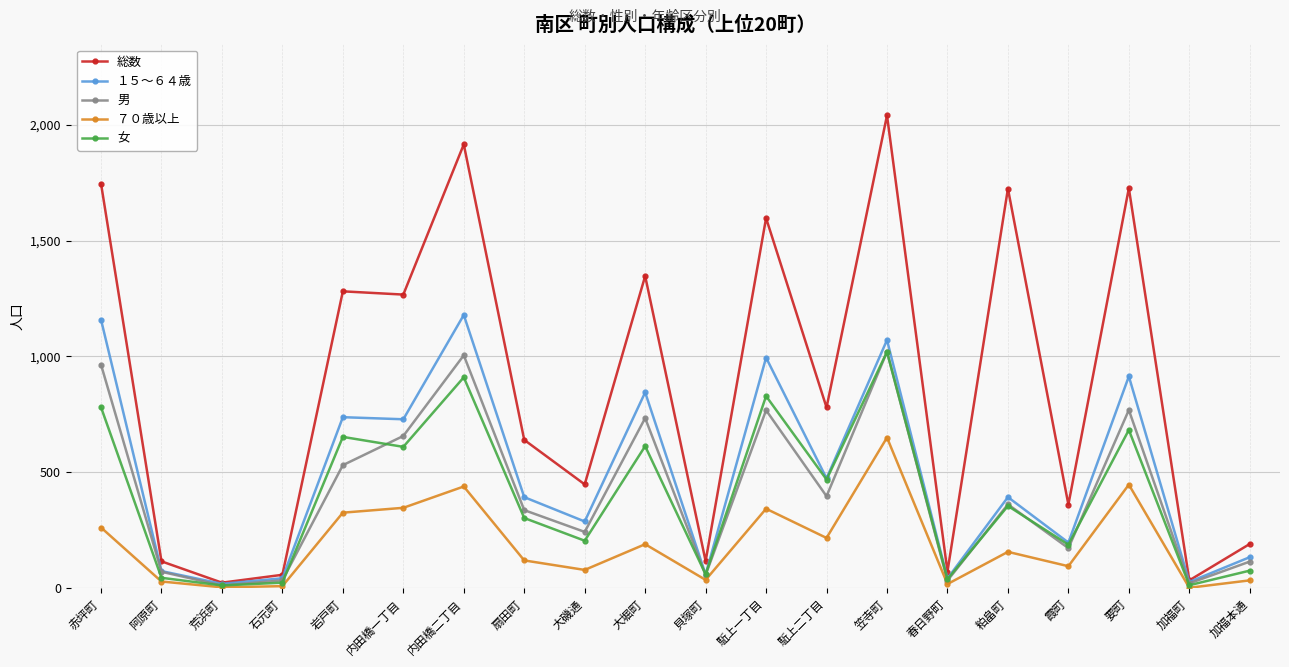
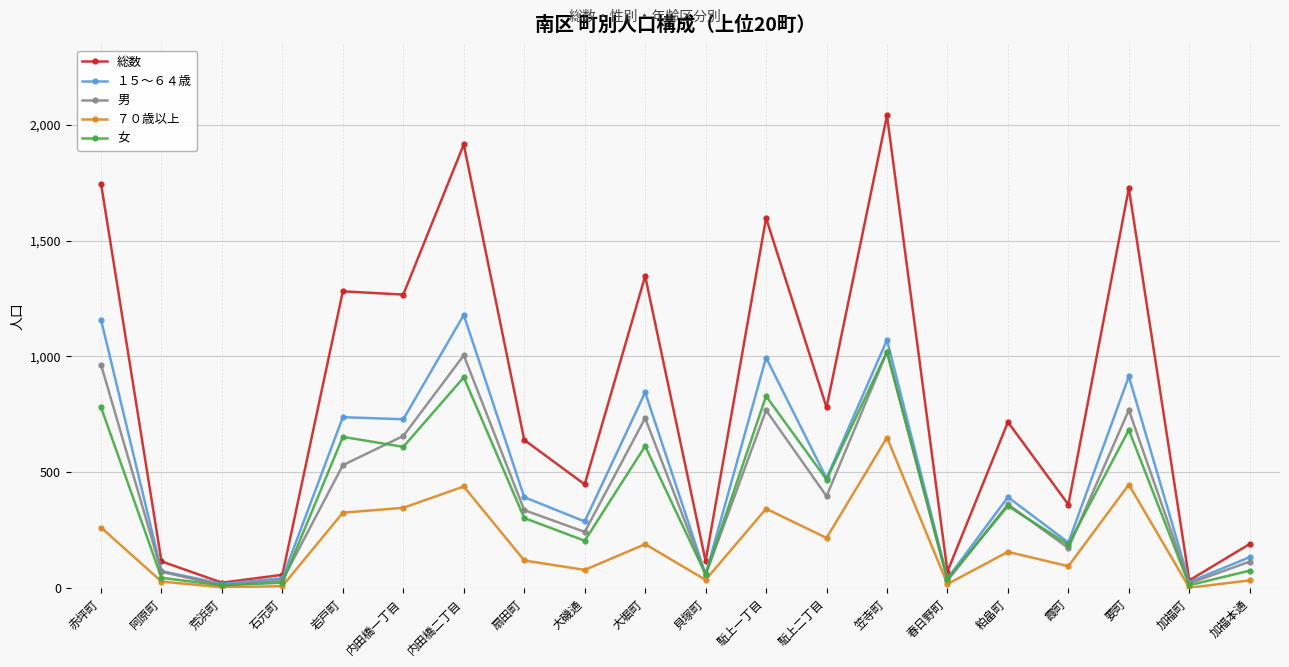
  {
    "総数": {
      "赤坪町": "1,750",
      "阿原町": "120",
      "石元町": "60",
      "岩戸町": "1,280",
      "内田橋一丁目": "1,270",
      "内田橋二丁目": "1,920",
      "扇田町": "640",
      "大磯通": "450",
      "大堀町": "1,350",
      "貝塚町": "120",
      "駈上一丁目": "1,600",
      "駈上二丁目": "780",
      "笠寺町": "2,040",
      "春日野町": "70",
-     "粕畠町": "1,720",
+     "粕畠町": "720",
      "霞町": "360",
      "要町": "1,730",
      "加福本通": "190"
    },
    "１５～６４歳": {
      "赤坪町": "1,160",
      "岩戸町": "740",
      "内田橋一丁目": "730",
      "内田橋二丁目": "1,180",
      "扇田町": "390",
      "大磯通": "290",
      "大堀町": "850",
      "駈上一丁目": "1,000",
      "笠寺町": "1,070",
      "粕畠町": "390",
      "要町": "910",
      "加福本通": "130"
    },
    "男": {
      "赤坪町": "970",
      "岩戸町": "530",
      "内田橋一丁目": "660",
      "内田橋二丁目": "1,010",
      "扇田町": "340",
      "大磯通": "240",
      "大堀町": "730",
      "駈上一丁目": "770",
      "駈上二丁目": "400",
      "霞町": "170",
      "要町": "770",
      "加福本通": "120"
    },
    "７０歳以上": {
      "赤坪町": "260",
      "阿原町": "30",
      "石元町": "10",
      "岩戸町": "330",
      "内田橋一丁目": "350",
      "内田橋二丁目": "440",
      "扇田町": "120",
      "大磯通": "80",
      "大堀町": "190",
      "貝塚町": "40",
      "駈上一丁目": "340",
      "駈上二丁目": "220",
      "笠寺町": "650",
      "春日野町": "20",
      "粕畠町": "160",
      "霞町": "100",
      "要町": "450",
      "加福町": "0",
      "加福本通": "30"
    },
    "女": {
      "赤坪町": "780",
      "阿原町": "50",
      "岩戸町": "650",
      "内田橋一丁目": "610",
      "内田橋二丁目": "910",
      "扇田町": "300",
      "大磯通": "210",
      "大堀町": "610",
      "駈上一丁目": "830",
      "要町": "680",
      "加福本通": "80"
    }
  }
